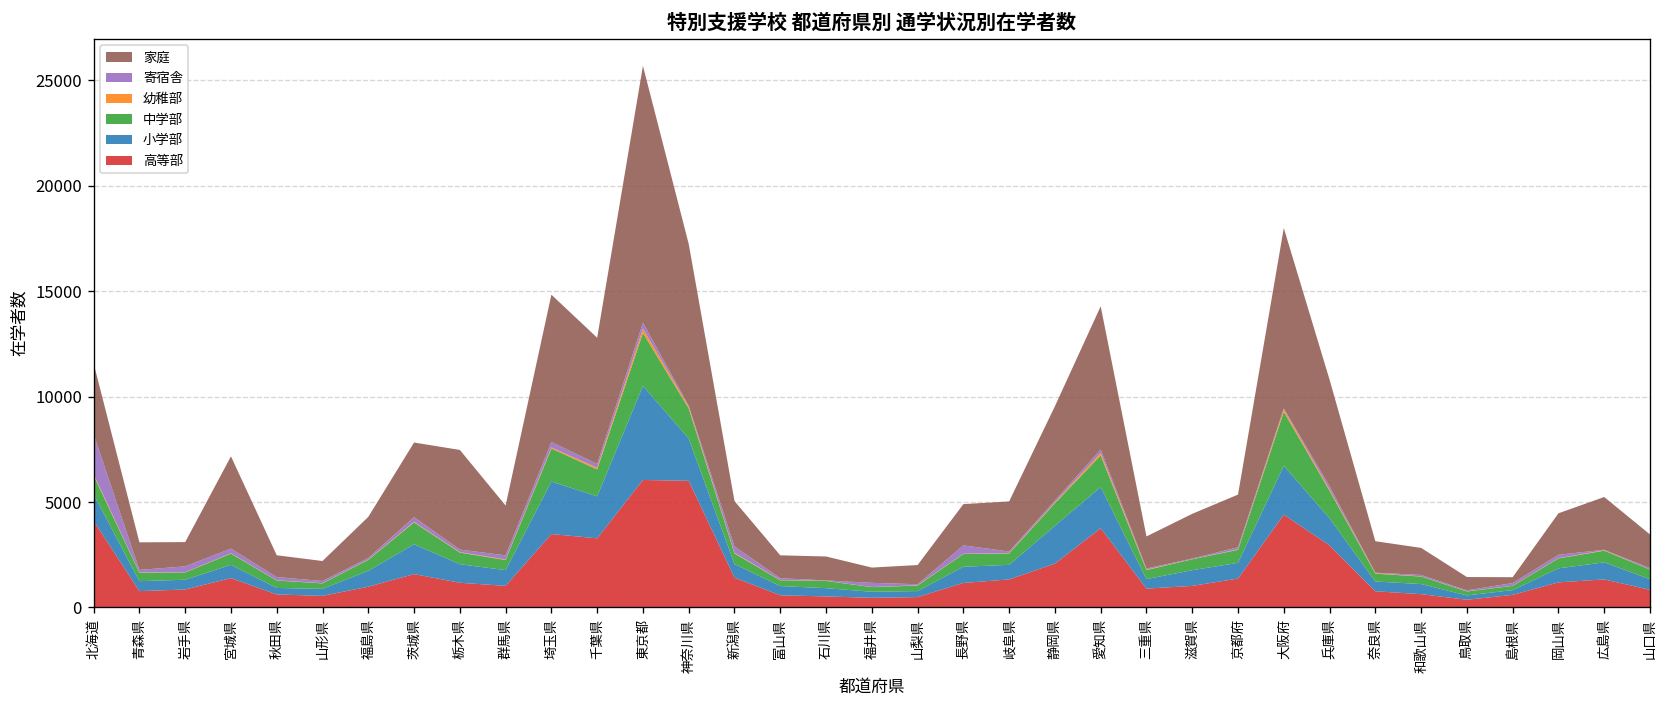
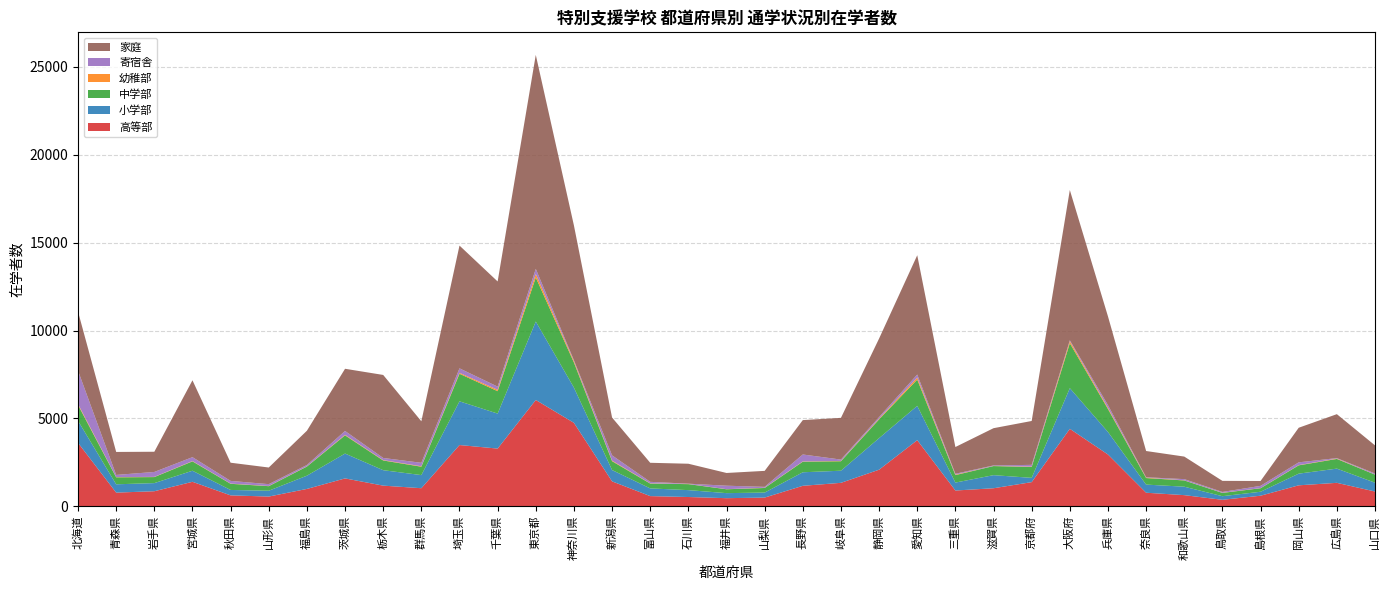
  {
    "高等部": {
-     "北海道": 4100,
+     "北海道": 3600,
      "青森県": 800,
      "岩手県": 900,
      "宮城県": 1400,
      "秋田県": 600,
      "山形県": 600,
      "福島県": 1000,
      "茨城県": 1600,
      "栃木県": 1200,
      "群馬県": 1000,
      "埼玉県": 3500,
      "千葉県": 3300,
      "東京都": 6000,
-     "神奈川県": 6000,
+     "神奈川県": 4700,
      "新潟県": 1400,
      "富山県": 600,
      "石川県": 500,
      "福井県": 500,
      "山梨県": 500,
      "長野県": 1200,
      "岐阜県": 1300,
      "静岡県": 2100,
      "愛知県": 3800,
      "三重県": 900,
      "滋賀県": 1000,
      "京都府": 1400,
      "大阪府": 4400,
      "兵庫県": 2900,
      "奈良県": 800,
      "和歌山県": 600,
      "鳥取県": 400,
      "島根県": 600,
      "岡山県": 1200,
      "広島県": 1300,
      "山口県": 800
    },
    "小学部": {
      "北海道": 1300,
      "青森県": 500,
      "岩手県": 500,
      "宮城県": 600,
      "秋田県": 300,
      "山形県": 300,
      "福島県": 800,
      "茨城県": 1400,
      "栃木県": 900,
      "群馬県": 700,
      "埼玉県": 2500,
      "千葉県": 2000,
      "東京都": 4500,
      "神奈川県": 2000,
      "新潟県": 600,
      "富山県": 400,
      "石川県": 400,
      "福井県": 300,
      "山梨県": 300,
      "長野県": 800,
      "岐阜県": 700,
      "静岡県": 1800,
      "愛知県": 2000,
      "三重県": 500,
      "滋賀県": 700,
-     "京都府": 700,
+     "京都府": 200,
      "大阪府": 2300,
      "兵庫県": 1300,
      "奈良県": 500,
      "和歌山県": 500,
      "鳥取県": 200,
      "島根県": 200,
      "岡山県": 700,
      "広島県": 800,
      "山口県": 500
    },
    "中学部": {
      "東京都": 2500
    },
    "幼稚部": {
      "東京都": 200
    },
    "寄宿舎": {
      "北海道": 1900,
      "岩手県": 300,
      "宮城県": 200,
      "秋田県": 200,
      "茨城県": 200,
      "群馬県": 200,
      "埼玉県": 300,
      "千葉県": 200,
      "東京都": 300,
      "新潟県": 300,
      "福井県": 200,
      "長野県": 400,
      "愛知県": 200,
      "兵庫県": 200,
      "岡山県": 200
    },
    "家庭": {
      "北海道": 3400,
      "青森県": 1300,
      "岩手県": 1200,
      "宮城県": 4400,
      "秋田県": 1000,
      "山形県": 900,
      "福島県": 2000,
      "茨城県": 3500,
      "栃木県": 4700,
      "群馬県": 2400,
      "埼玉県": 7000,
      "千葉県": 6000,
      "東京都": 12200,
      "神奈川県": 7700,
      "新潟県": 2200,
      "富山県": 1100,
      "石川県": 1100,
      "福井県": 700,
      "山梨県": 900,
      "長野県": 2000,
      "岐阜県": 2400,
      "静岡県": 4500,
      "愛知県": 6800,
      "三重県": 1500,
      "滋賀県": 2100,
      "京都府": 2500,
      "大阪府": 8600,
      "兵庫県": 5000,
      "奈良県": 1500,
      "和歌山県": 1300,
      "鳥取県": 600,
      "島根県": 300,
      "岡山県": 2000,
      "広島県": 2500,
      "山口県": 1600
    }
  }
